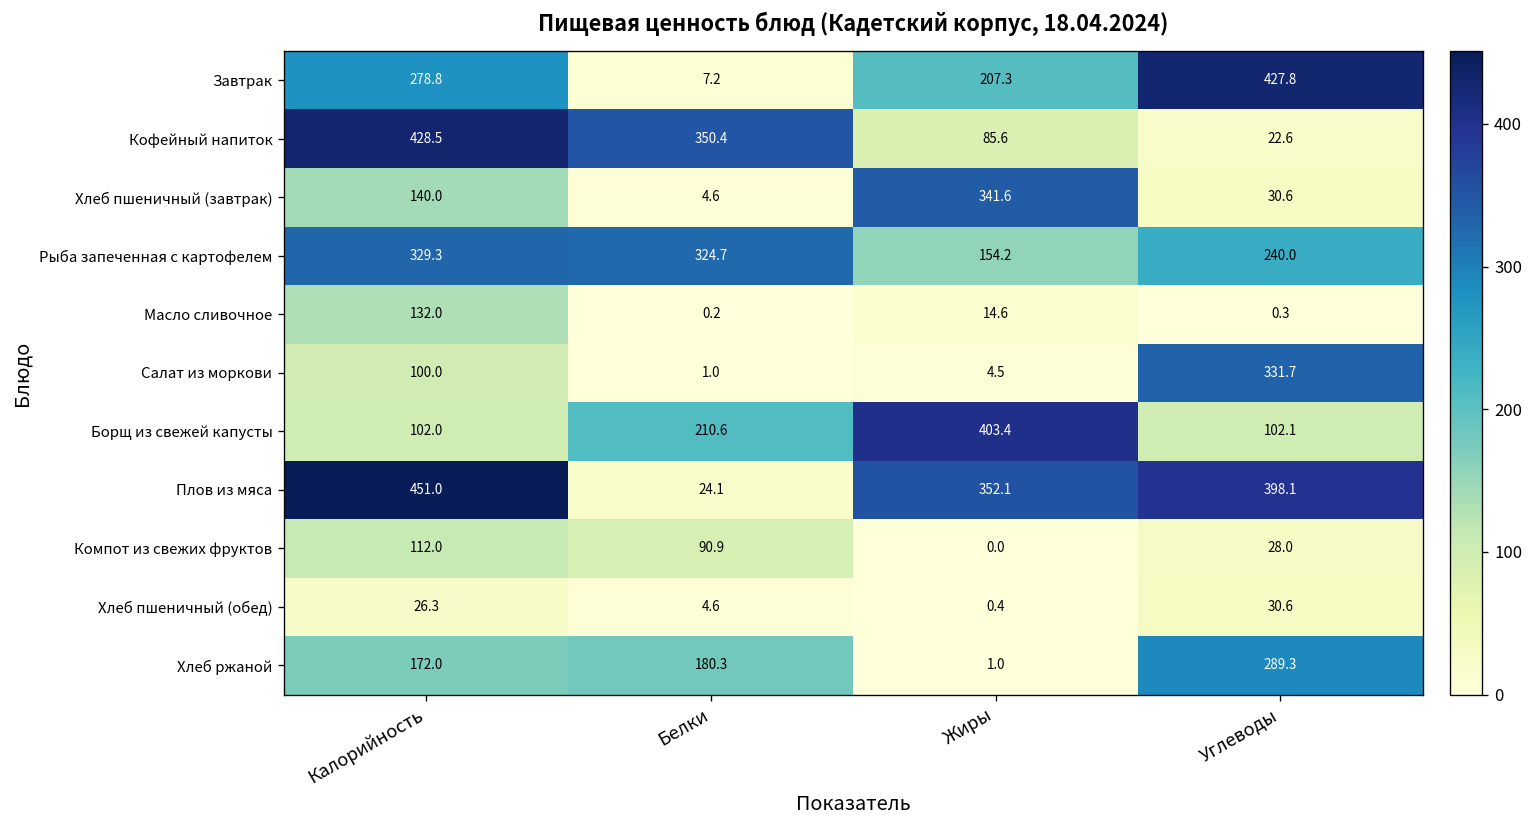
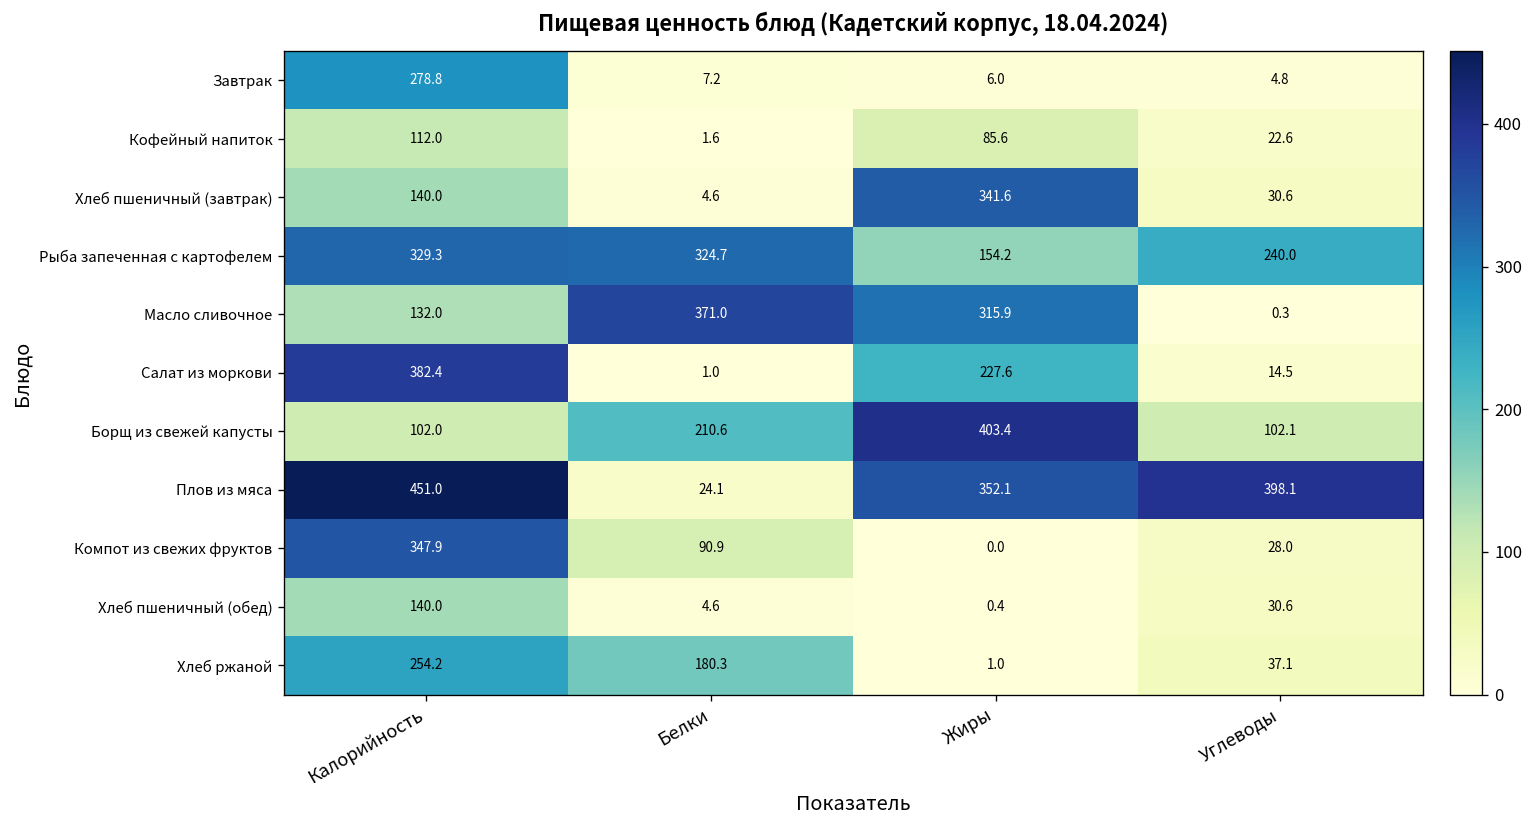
  {
    "Завтрак": {
      "Калорийность": 278.8,
      "Белки": 7.2,
-     "Жиры": 207.3,
-     "Углеводы": 427.8
+     "Жиры": 6.0,
+     "Углеводы": 4.8
    },
    "Кофейный напиток": {
-     "Калорийность": 428.5,
-     "Белки": 350.4,
+     "Калорийность": 112.0,
+     "Белки": 1.6,
      "Жиры": 85.6,
      "Углеводы": 22.6
    },
    "Хлеб пшеничный (завтрак)": {
      "Калорийность": 140.0,
      "Белки": 4.6,
      "Жиры": 341.6,
      "Углеводы": 30.6
    },
    "Рыба запеченная с картофелем": {
      "Калорийность": 329.3,
      "Белки": 324.7,
      "Жиры": 154.2,
      "Углеводы": 240.0
    },
    "Масло сливочное": {
      "Калорийность": 132.0,
-     "Белки": 0.2,
-     "Жиры": 14.6,
+     "Белки": 371.0,
+     "Жиры": 315.9,
      "Углеводы": 0.3
    },
    "Салат из моркови": {
-     "Калорийность": 100.0,
+     "Калорийность": 382.4,
      "Белки": 1.0,
-     "Жиры": 4.5,
-     "Углеводы": 331.7
+     "Жиры": 227.6,
+     "Углеводы": 14.5
    },
    "Борщ из свежей капусты": {
      "Калорийность": 102.0,
      "Белки": 210.6,
      "Жиры": 403.4,
      "Углеводы": 102.1
    },
    "Плов из мяса": {
      "Калорийность": 451.0,
      "Белки": 24.1,
      "Жиры": 352.1,
      "Углеводы": 398.1
    },
    "Компот из свежих фруктов": {
-     "Калорийность": 112.0,
+     "Калорийность": 347.9,
      "Белки": 90.9,
      "Жиры": 0.0,
      "Углеводы": 28.0
    },
    "Хлеб пшеничный (обед)": {
-     "Калорийность": 26.3,
+     "Калорийность": 140.0,
      "Белки": 4.6,
      "Жиры": 0.4,
      "Углеводы": 30.6
    },
    "Хлеб ржаной": {
-     "Калорийность": 172.0,
+     "Калорийность": 254.2,
      "Белки": 180.3,
      "Жиры": 1.0,
-     "Углеводы": 289.3
+     "Углеводы": 37.1
    }
  }
